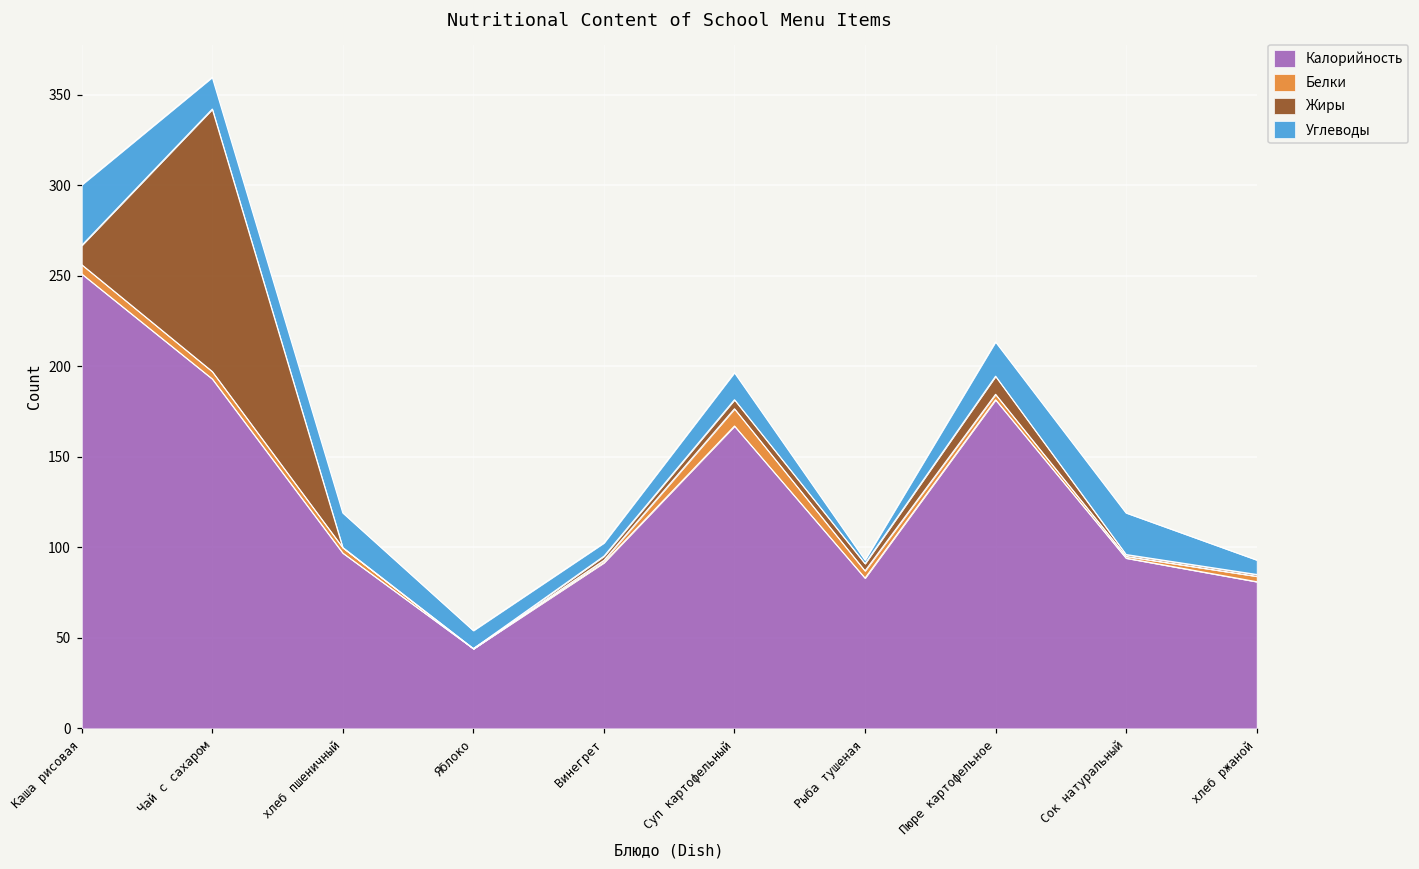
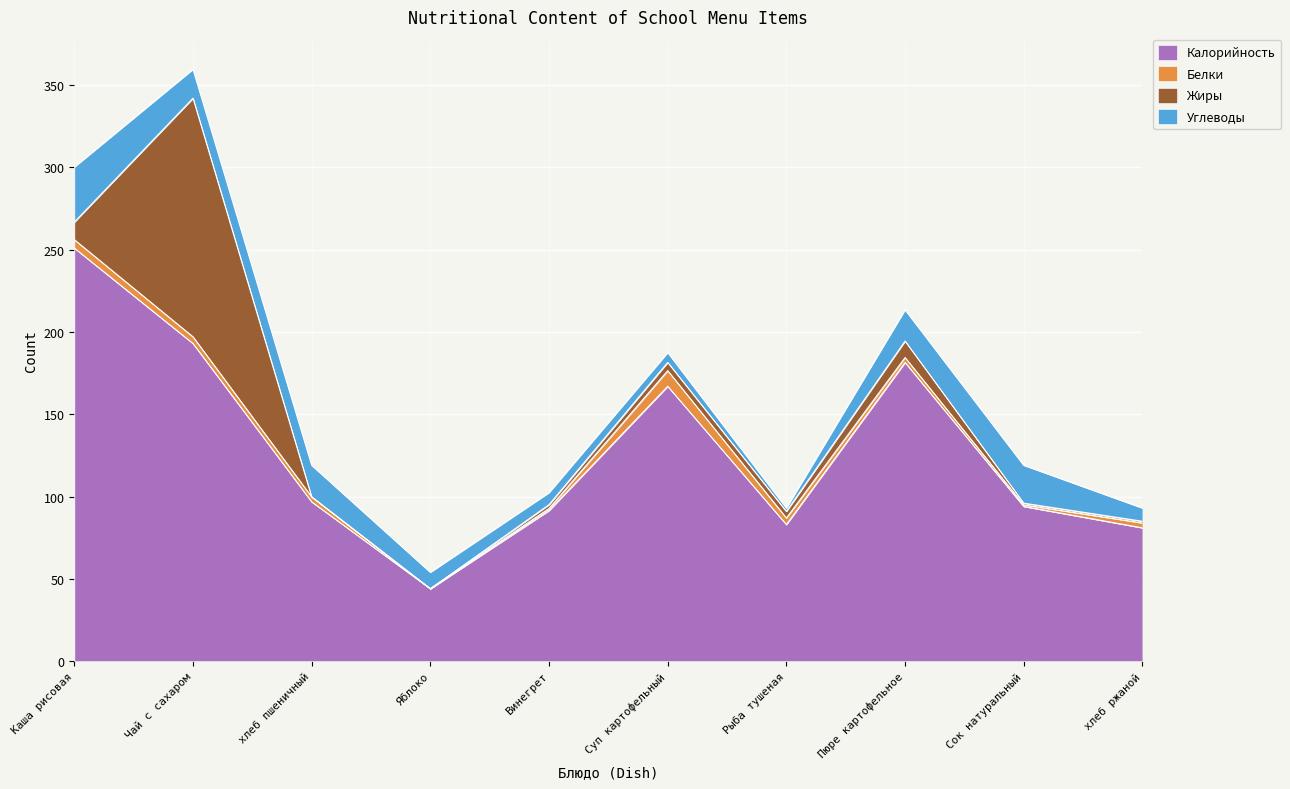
  {
    "Калорийность": {
      "Каша рисовая": 251,
      "Чай с сахаром": 193,
      "хлеб пшеничный": 97,
      "Суп картофельный": 167,
      "Рыба тушеная": 83,
      "Пюре картофельное": 182,
      "хлеб ржаной": 81
    },
    "Белки": {
      "Каша рисовая": 5,
      "Чай с сахаром": 4,
      "Суп картофельный": 10,
      "Рыба тушеная": 4,
      "Пюре картофельное": 3
    },
    "Жиры": {
      "Каша рисовая": 11,
      "Чай с сахаром": 145,
      "Винегрет": 2,
      "Суп картофельный": 5,
      "Рыба тушеная": 4,
      "Пюре картофельное": 10
    },
    "Углеводы": {
      "Каша рисовая": 33,
      "Чай с сахаром": 18,
      "хлеб пшеничный": 19,
      "Яблоко": 10,
      "Винегрет": 7,
-     "Суп картофельный": 15,
+     "Суп картофельный": 6,
      "Рыба тушеная": 2,
      "Пюре картофельное": 19,
      "Сок натуральный": 23,
      "хлеб ржаной": 8
    }
  }
